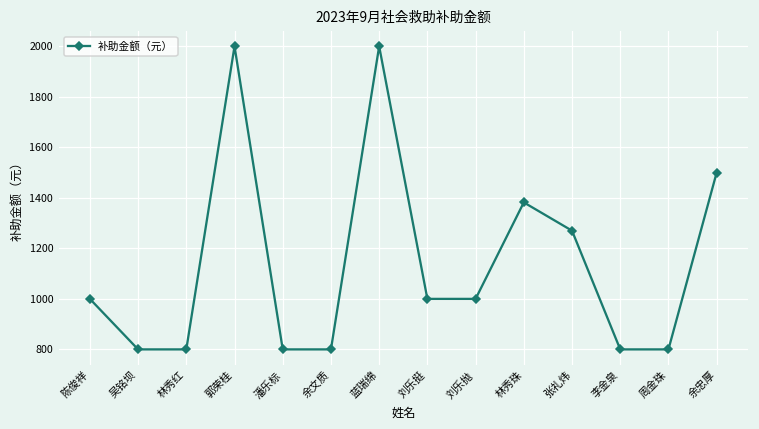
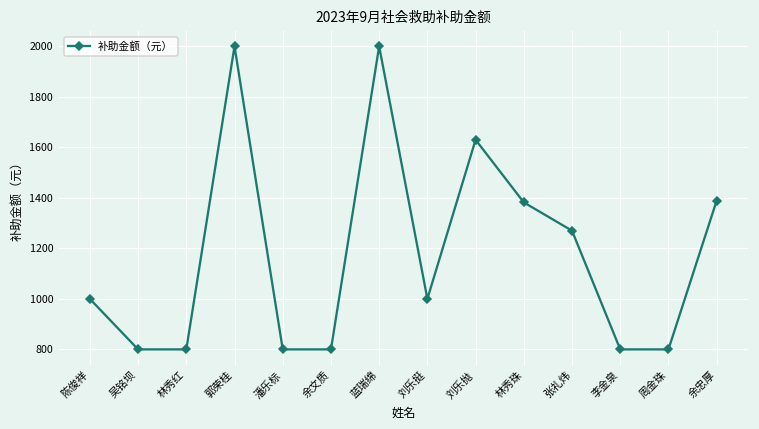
  {
    "陈俊祥": 1000,
    "吴铭坝": 800,
    "林秀红": 800,
    "郭荣桂": 2000,
    "潘乐标": 800,
    "余文质": 800,
    "蓝瑞绵": 2000,
    "刘乐挺": 1000,
-   "刘乐抛": 1000,
+   "刘乐抛": 1630,
    "林秀珠": 1380,
    "张礼炜": 1270,
    "李金泉": 800,
    "周金珠": 800,
-   "余忠厚": 1500
+   "余忠厚": 1390
  }
